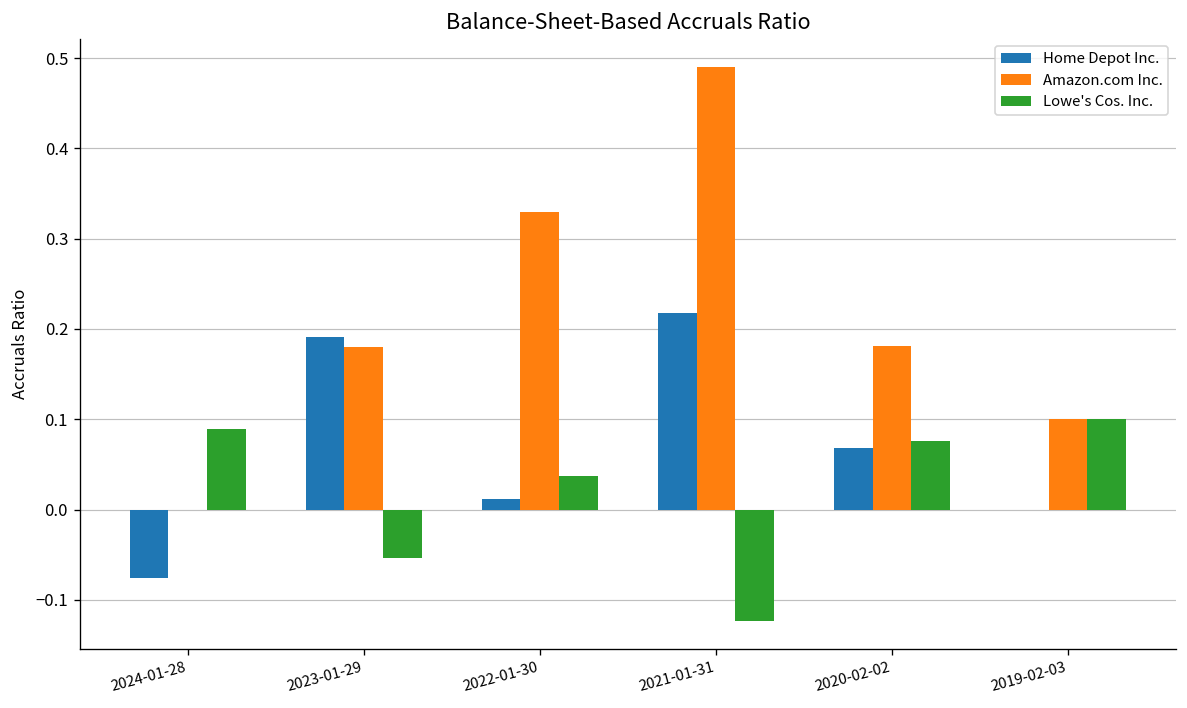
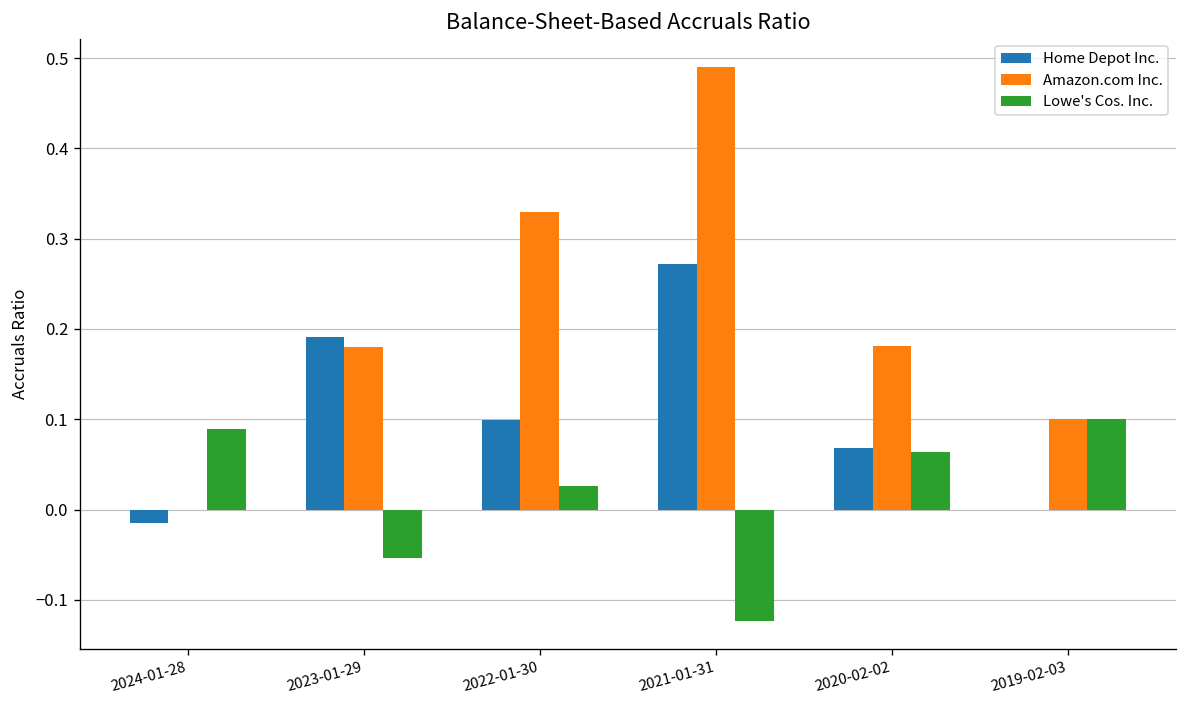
  {
    "Home Depot Inc.": {
-     "2024-01-28": -0.08,
+     "2024-01-28": -0.01,
      "2023-01-29": 0.19,
-     "2022-01-30": 0.01,
-     "2021-01-31": 0.22,
+     "2022-01-30": 0.10,
+     "2021-01-31": 0.27,
      "2020-02-02": 0.07,
      "2019-02-03": 0.00
    },
    "Amazon.com Inc.": {
      "2024-01-28": 0.00,
      "2023-01-29": 0.18,
      "2022-01-30": 0.33,
      "2021-01-31": 0.49,
      "2020-02-02": 0.18,
      "2019-02-03": 0.10
    },
    "Lowe's Cos. Inc.": {
      "2024-01-28": 0.09,
      "2023-01-29": -0.05,
-     "2022-01-30": 0.04,
+     "2022-01-30": 0.03,
      "2021-01-31": -0.12,
-     "2020-02-02": 0.08,
+     "2020-02-02": 0.06,
      "2019-02-03": 0.10
    }
  }
